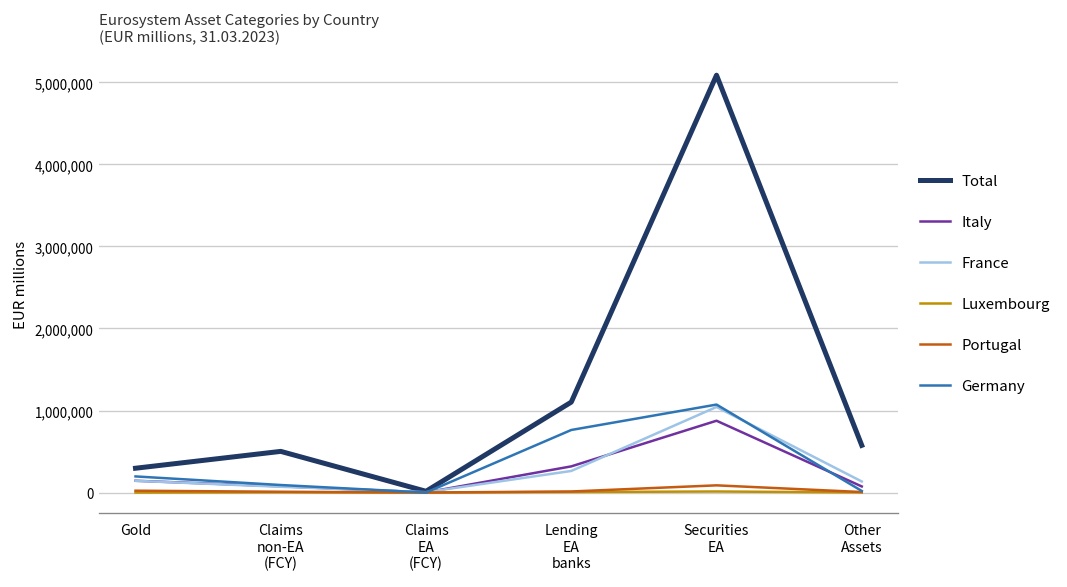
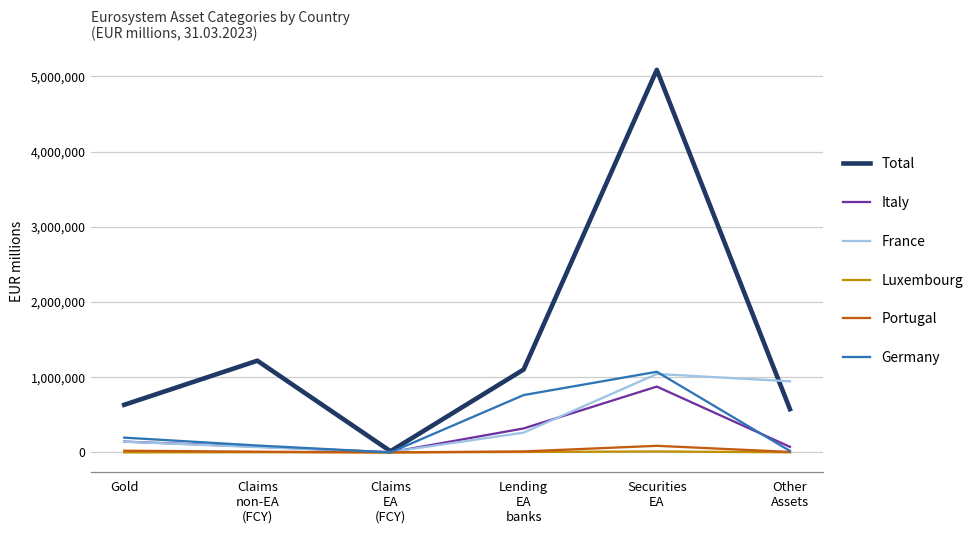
  {
    "Total": {
-     "Gold": "300,000",
-     "Claims non-EA (FCY)": "500,000",
+     "Gold": "600,000",
+     "Claims non-EA (FCY)": "1,200,000",
      "Lending EA banks": "1,100,000",
      "Securities EA": "5,100,000",
      "Other Assets": "600,000"
    },
    "Italy": {
      "Lending EA banks": "300,000",
      "Securities EA": "900,000",
      "Other Assets": "100,000"
    },
    "France": {
      "Lending EA banks": "300,000",
-     "Other Assets": "100,000"
+     "Other Assets": "900,000"
    },
    "Germany": {
      "Gold": "200,000",
      "Lending EA banks": "800,000"
    }
  }
